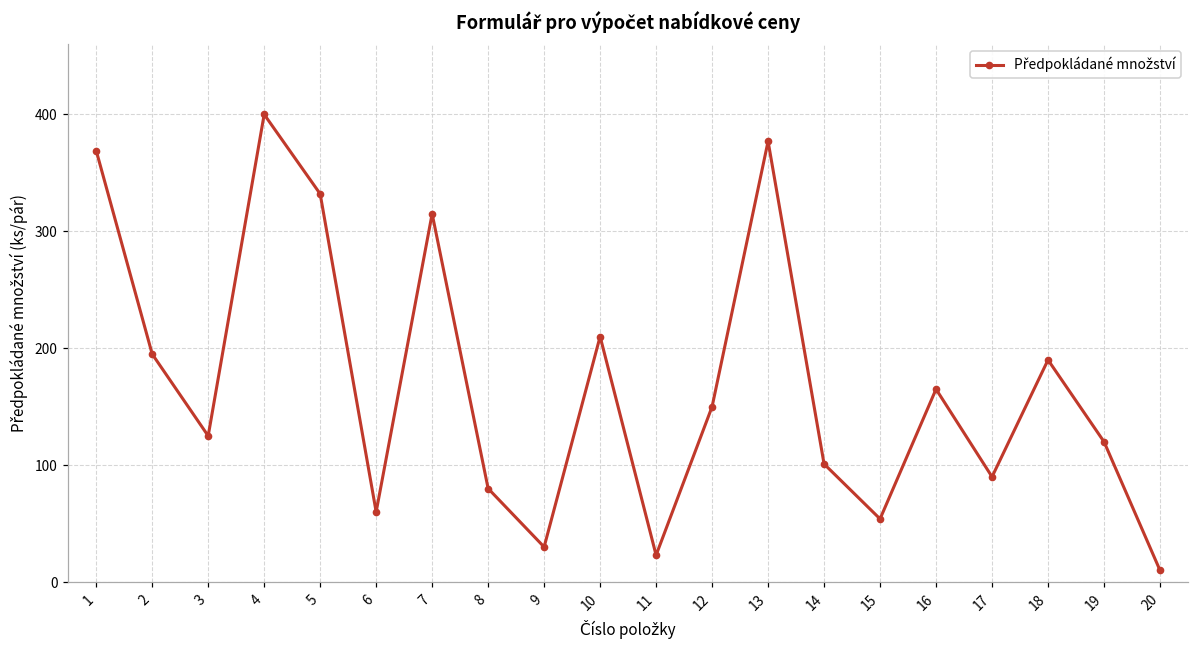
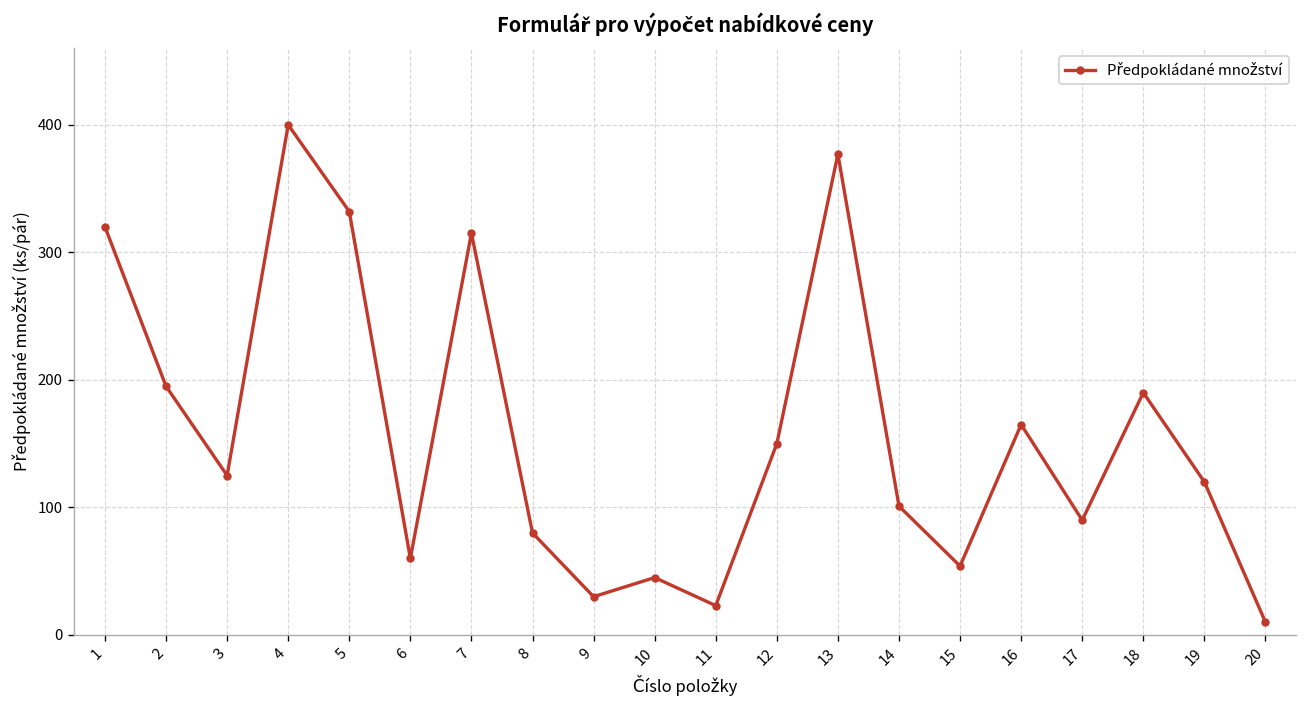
  {
-   "1": 369,
+   "1": 320,
    "2": 195,
    "3": 125,
    "4": 400,
    "5": 332,
    "6": 60,
    "7": 315,
    "8": 80,
    "9": 30,
-   "10": 210,
+   "10": 45,
    "11": 23,
    "12": 150,
    "13": 377,
    "14": 101,
    "15": 54,
    "16": 165,
    "17": 90,
    "18": 190,
    "19": 120,
    "20": 10
  }
